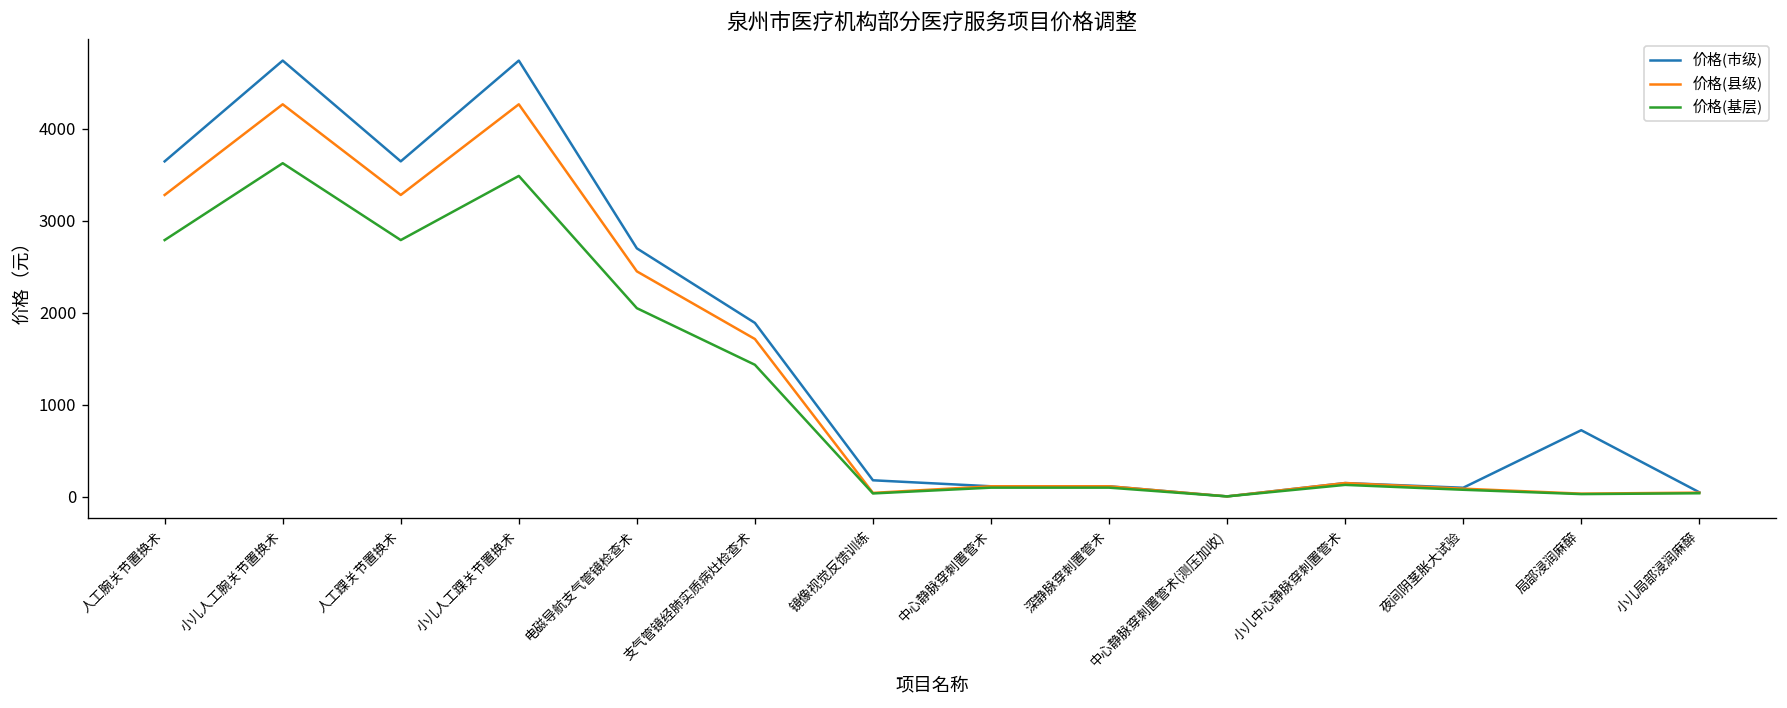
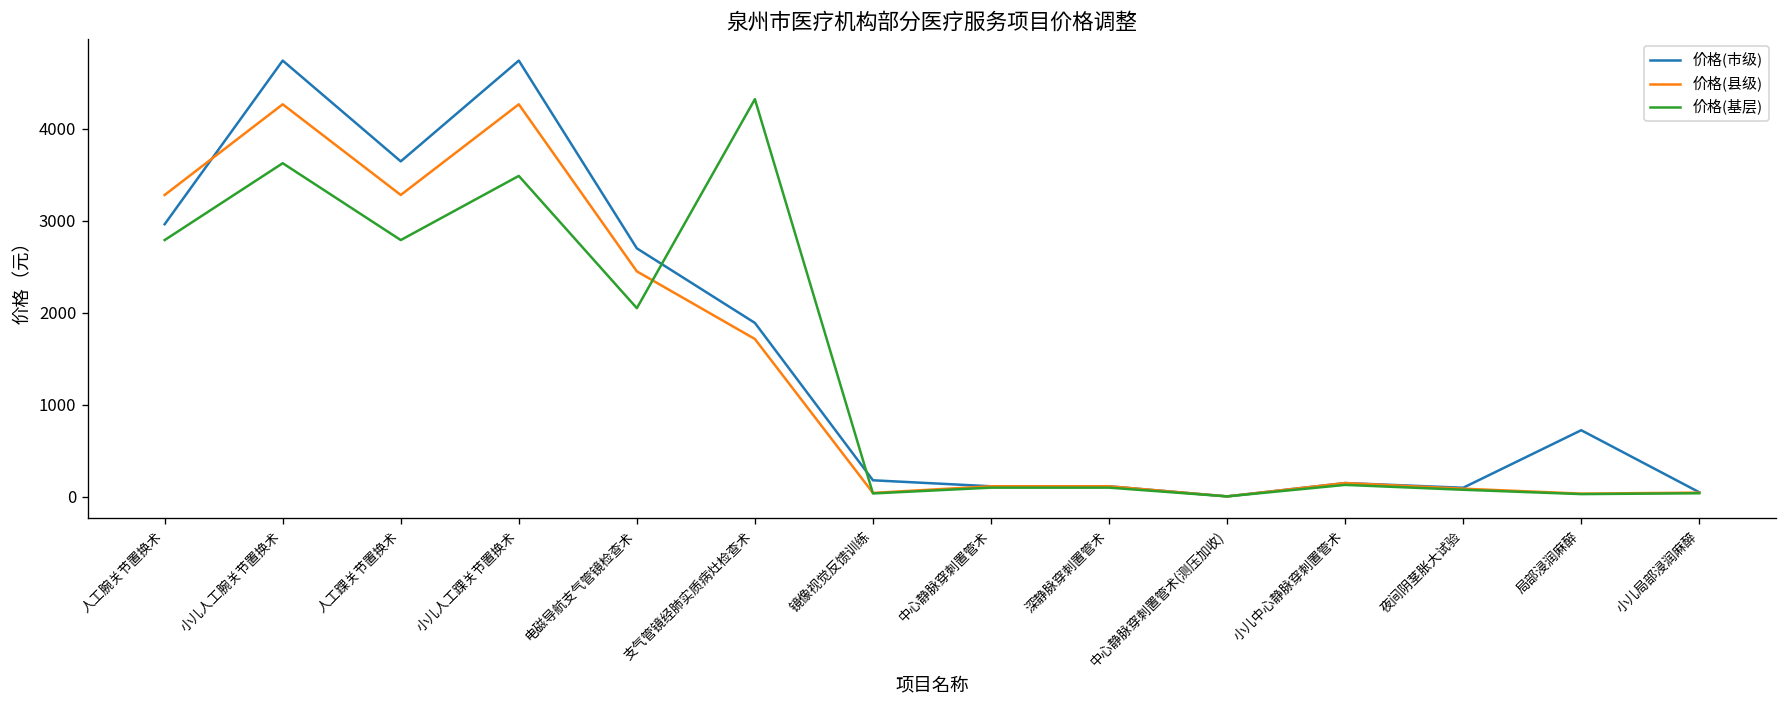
  {
    "价格(市级)": {
-     "人工腕关节置换术": 3600,
+     "人工腕关节置换术": 3000,
      "小儿人工腕关节置换术": 4700,
      "人工踝关节置换术": 3600,
      "小儿人工踝关节置换术": 4700,
      "电磁导航支气管镜检查术": 2700,
      "支气管镜经肺实质病灶检查术": 1900,
      "镜像视觉反馈训练": 200,
      "局部浸润麻醉": 700
    },
    "价格(县级)": {
      "人工腕关节置换术": 3300,
      "小儿人工腕关节置换术": 4300,
      "人工踝关节置换术": 3300,
      "小儿人工踝关节置换术": 4300,
      "电磁导航支气管镜检查术": 2500,
      "支气管镜经肺实质病灶检查术": 1700
    },
    "价格(基层)": {
      "人工腕关节置换术": 2800,
      "小儿人工腕关节置换术": 3600,
      "人工踝关节置换术": 2800,
      "小儿人工踝关节置换术": 3500,
      "电磁导航支气管镜检查术": 2100,
-     "支气管镜经肺实质病灶检查术": 1400
+     "支气管镜经肺实质病灶检查术": 4300
    }
  }
